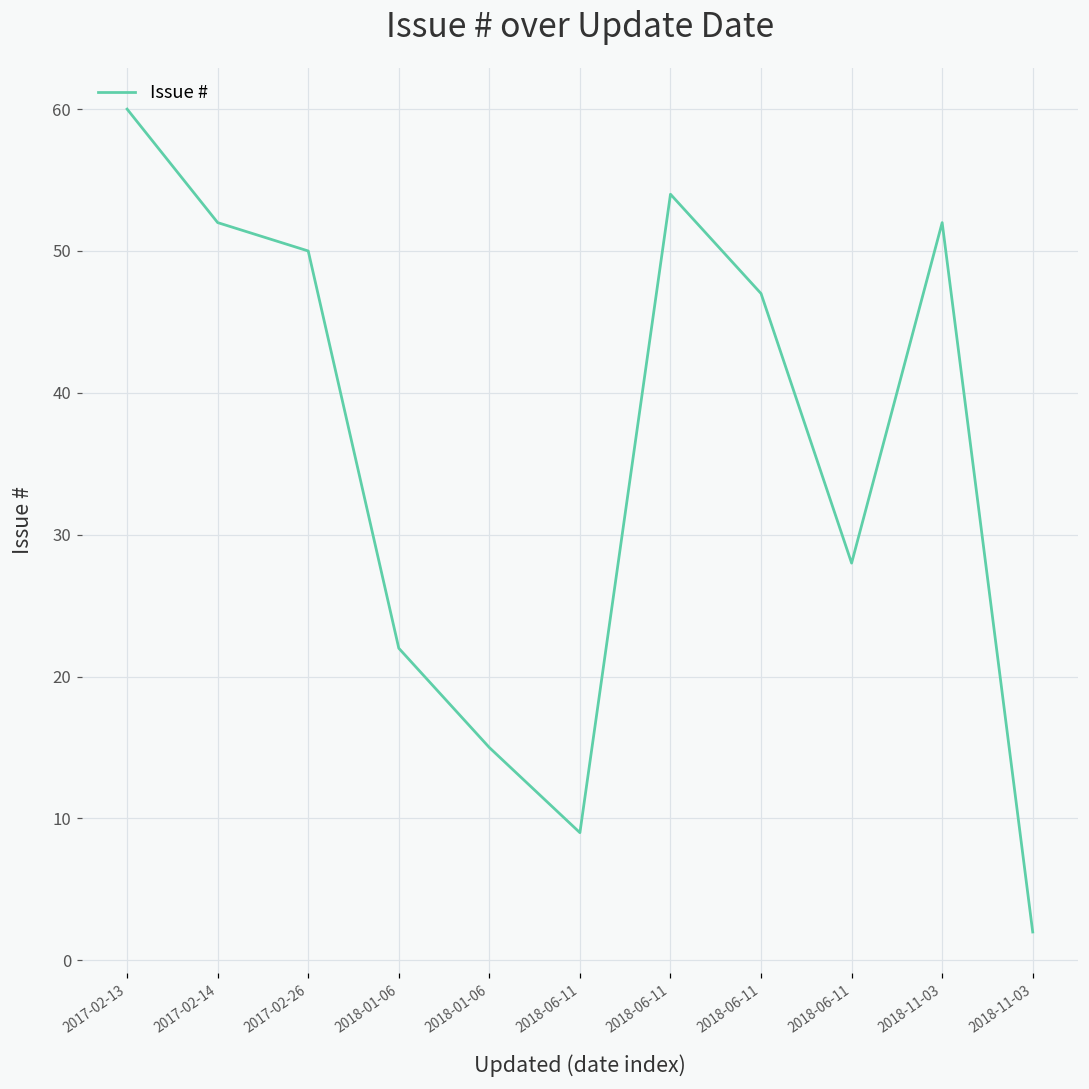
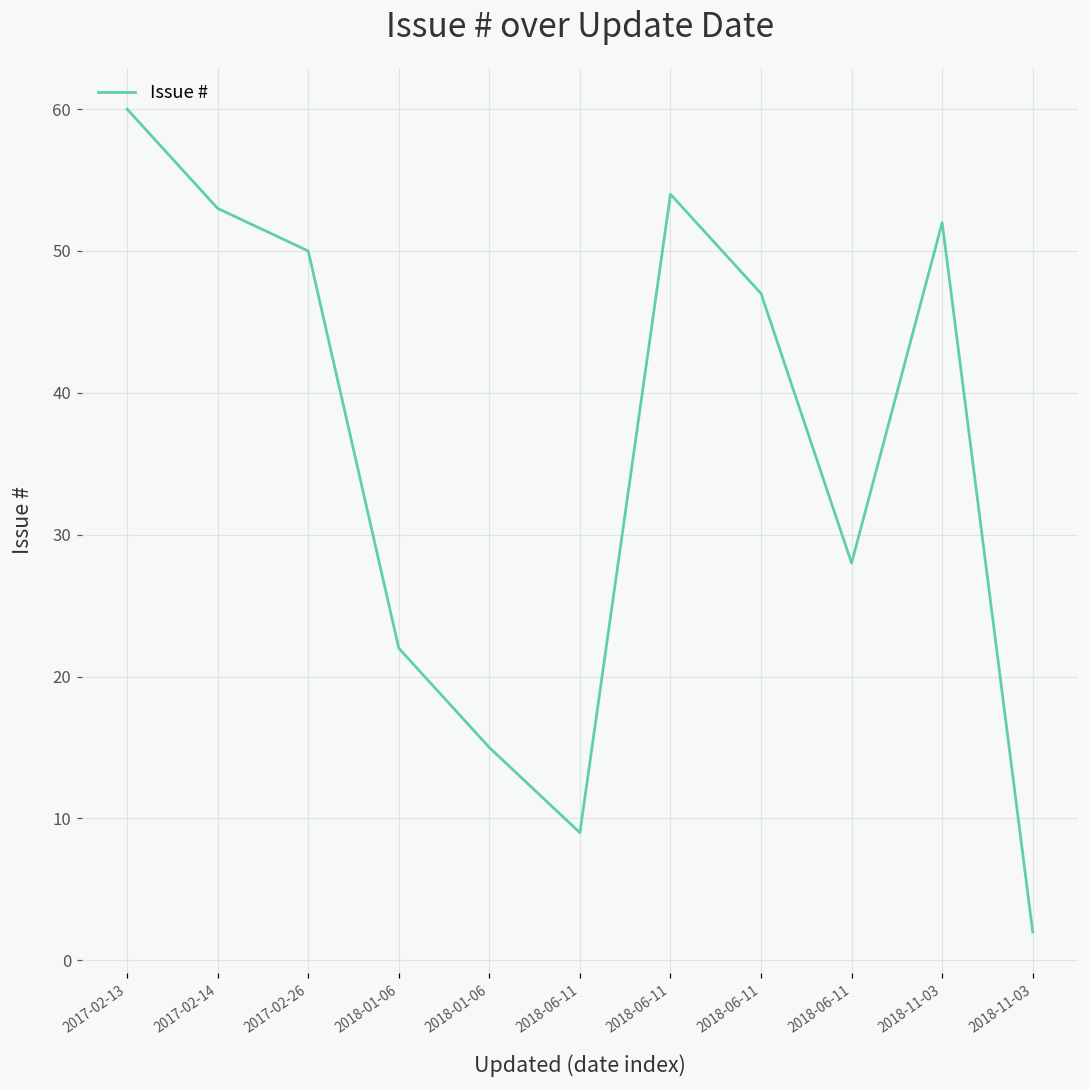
  {
    "2017-02-13": 60,
-   "2017-02-14": 52,
+   "2017-02-14": 53,
    "2017-02-26": 50
  }
